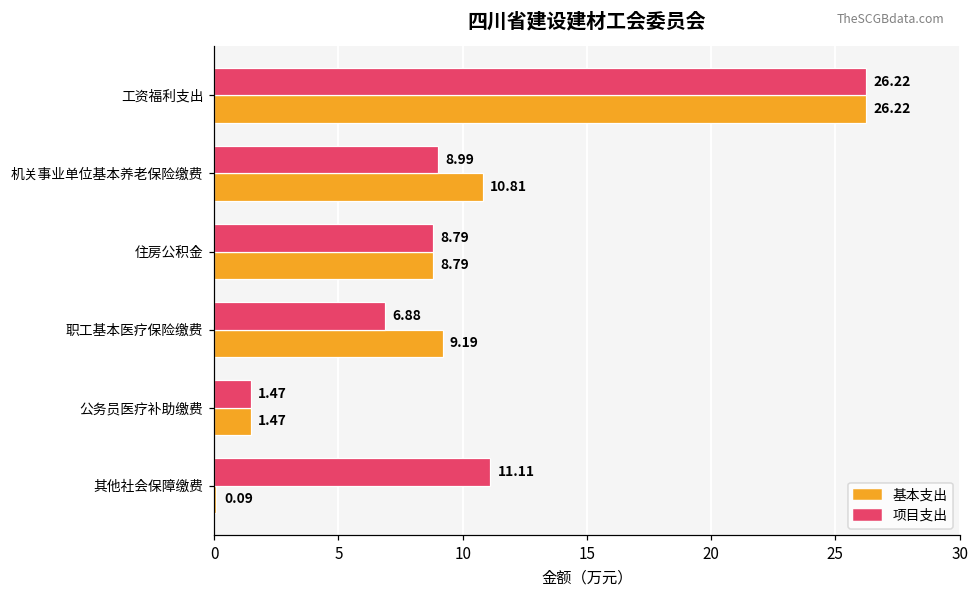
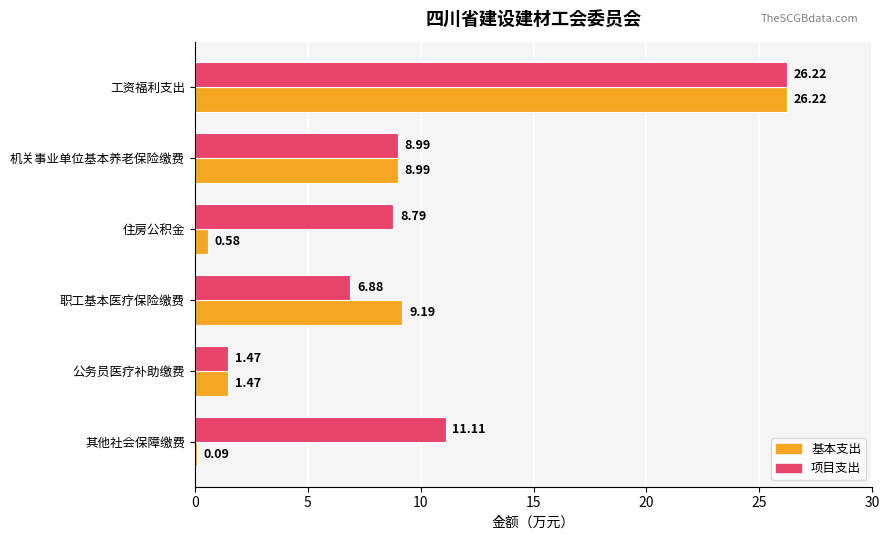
  {
    "基本支出": {
      "工资福利支出": 26.22,
-     "机关事业单位基本养老保险缴费": 10.81,
-     "住房公积金": 8.79,
+     "机关事业单位基本养老保险缴费": 8.99,
+     "住房公积金": 0.58,
      "职工基本医疗保险缴费": 9.19,
      "公务员医疗补助缴费": 1.47,
      "其他社会保障缴费": 0.09
    },
    "项目支出": {
      "工资福利支出": 26.22,
      "机关事业单位基本养老保险缴费": 8.99,
      "住房公积金": 8.79,
      "职工基本医疗保险缴费": 6.88,
      "公务员医疗补助缴费": 1.47,
      "其他社会保障缴费": 11.11
    }
  }
